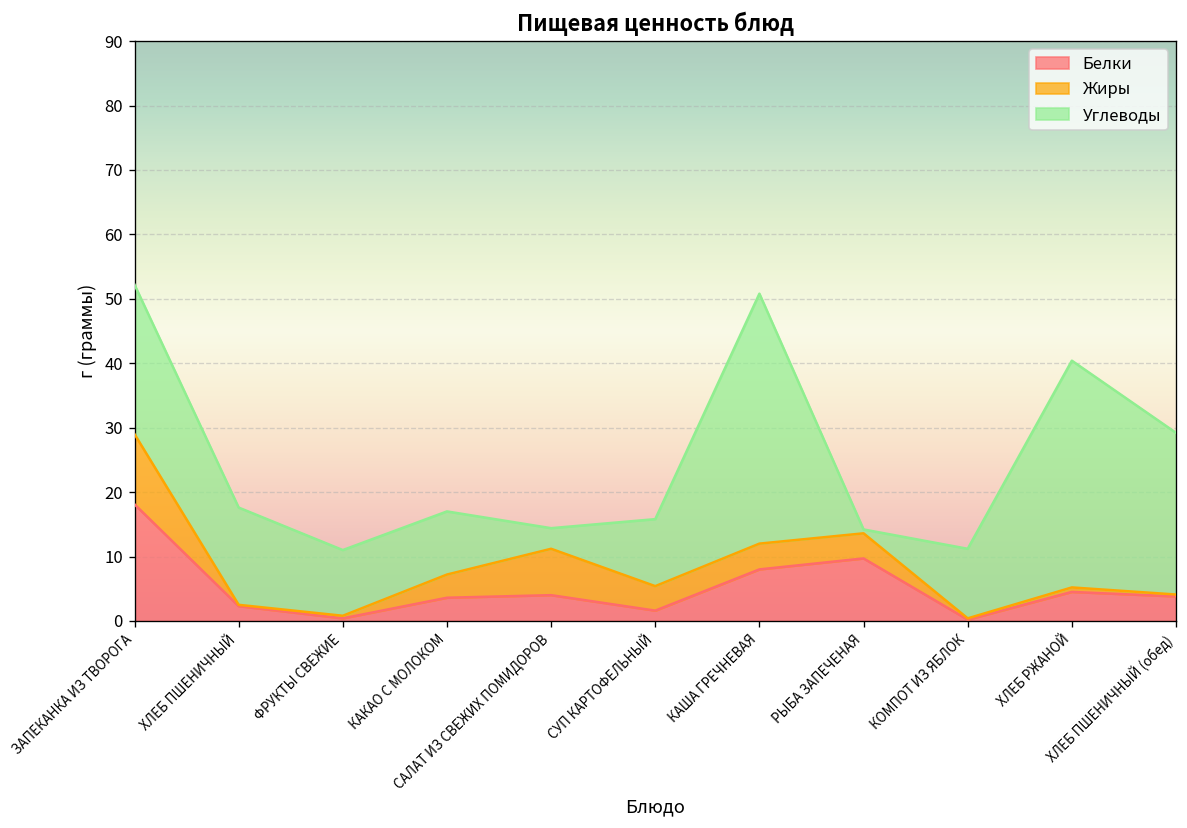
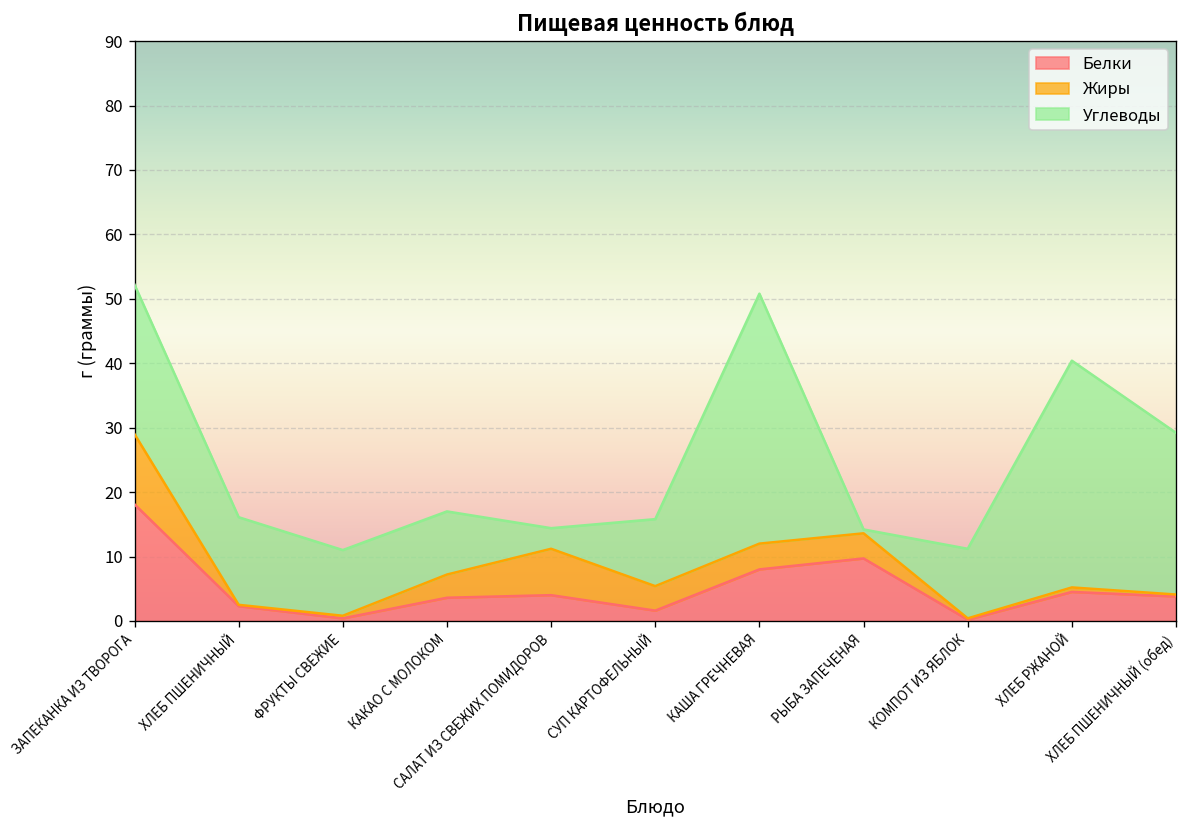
  {
    "Белки": {
      "ЗАПЕКАНКА ИЗ ТВОРОГА": 18,
      "КАКАО С МОЛОКОМ": 4,
      "САЛАТ ИЗ СВЕЖИХ ПОМИДОРОВ": 4,
      "СУП КАРТОФЕЛЬНЫЙ": 2,
      "КАША ГРЕЧНЕВАЯ": 8,
      "РЫБА ЗАПЕЧЕНАЯ": 10,
      "ХЛЕБ РЖАНОЙ": 5
    },
    "Жиры": {
      "ЗАПЕКАНКА ИЗ ТВОРОГА": 11,
      "КАКАО С МОЛОКОМ": 4,
      "САЛАТ ИЗ СВЕЖИХ ПОМИДОРОВ": 7,
      "СУП КАРТОФЕЛЬНЫЙ": 4,
      "КАША ГРЕЧНЕВАЯ": 4,
      "РЫБА ЗАПЕЧЕНАЯ": 4,
      "ХЛЕБ РЖАНОЙ": 1
    },
    "Углеводы": {
      "ЗАПЕКАНКА ИЗ ТВОРОГА": 23,
-     "ХЛЕБ ПШЕНИЧНЫЙ": 15,
+     "ХЛЕБ ПШЕНИЧНЫЙ": 14,
      "ФРУКТЫ СВЕЖИЕ": 10,
      "КАКАО С МОЛОКОМ": 10,
      "САЛАТ ИЗ СВЕЖИХ ПОМИДОРОВ": 3,
      "СУП КАРТОФЕЛЬНЫЙ": 10,
      "КАША ГРЕЧНЕВАЯ": 39,
      "РЫБА ЗАПЕЧЕНАЯ": 1,
      "КОМПОТ ИЗ ЯБЛОК": 11,
      "ХЛЕБ РЖАНОЙ": 35,
      "ХЛЕБ ПШЕНИЧНЫЙ (обед)": 25
    }
  }
